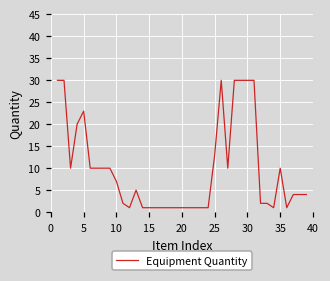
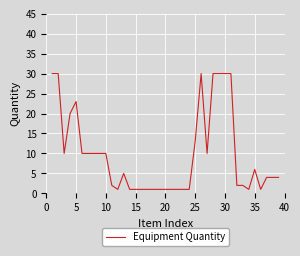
  {
    "5": 23,
-   "10": 7,
+   "10": 10,
    "15": 1,
    "20": 1,
    "25": 13,
    "30": 30,
-   "35": 10
+   "35": 6
  }
